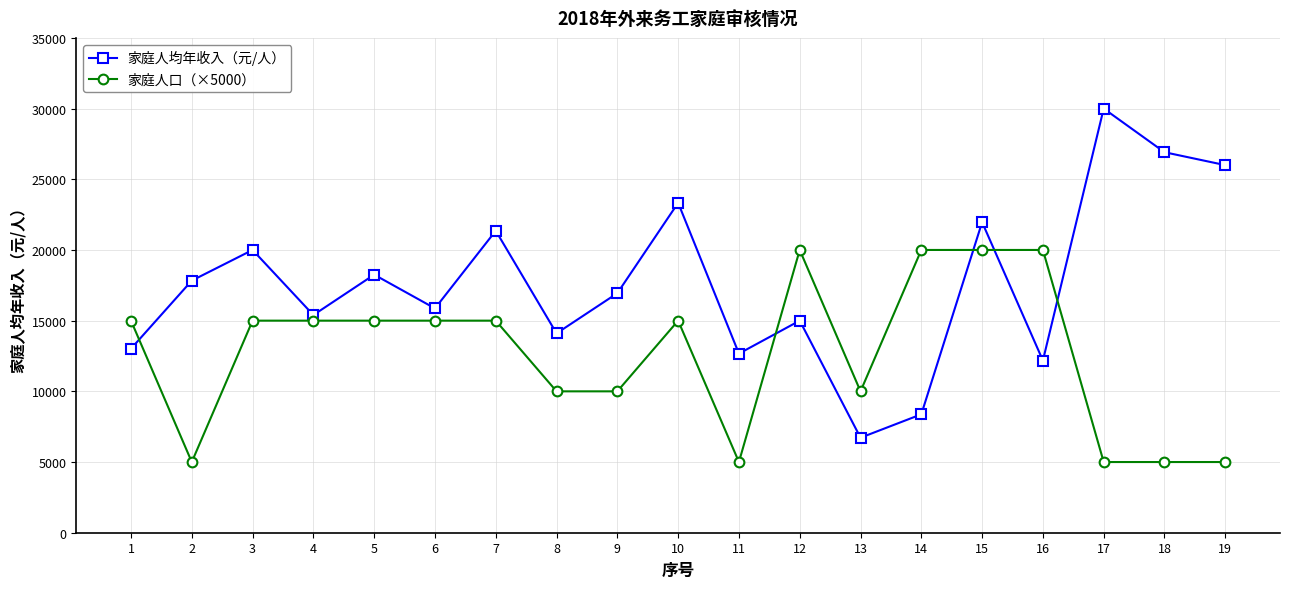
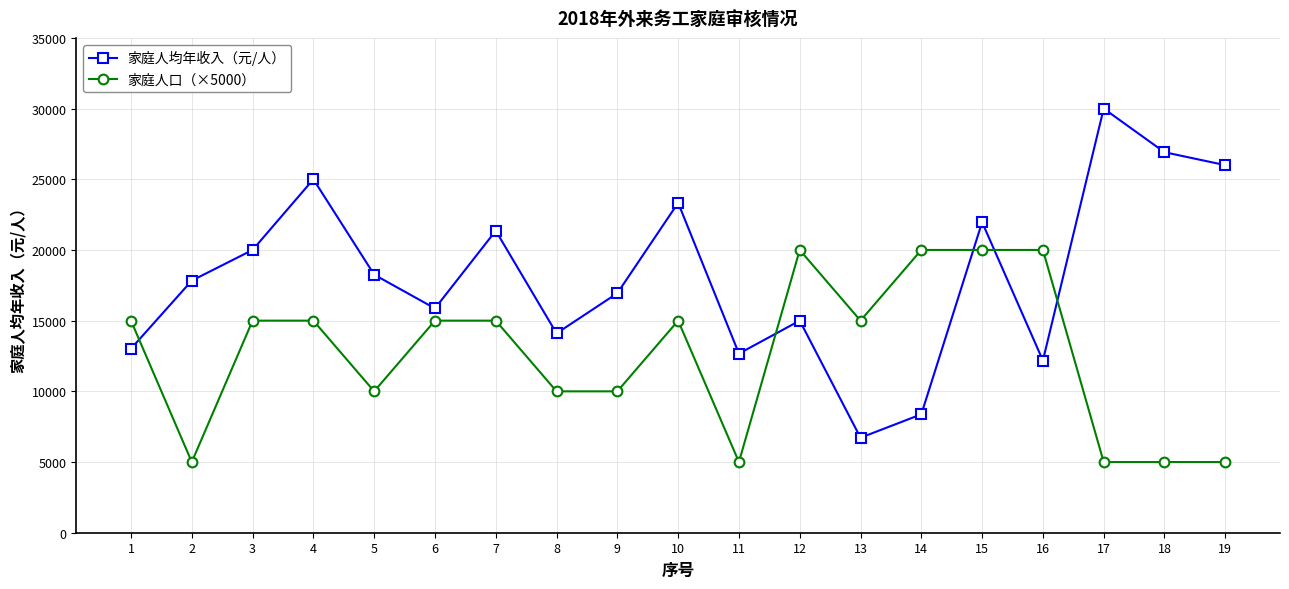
  {
    "家庭人均年收入（元/人）": {
      "1": 13000,
      "2": 17800,
      "3": 20000,
-     "4": 15400,
+     "4": 25000,
      "5": 18300,
      "6": 15900,
      "7": 21400,
      "8": 14100,
      "9": 16900,
      "10": 23300,
      "11": 12700,
      "12": 15000,
      "13": 6700,
      "14": 8400,
      "15": 22000,
      "16": 12200,
      "17": 30000,
      "18": 26900,
      "19": 26000
    },
    "家庭人口（×5000）": {
      "1": 15000,
      "2": 5000,
      "3": 15000,
      "4": 15000,
-     "5": 15000,
+     "5": 10000,
      "6": 15000,
      "7": 15000,
      "8": 10000,
      "9": 10000,
      "10": 15000,
      "11": 5000,
      "12": 20000,
-     "13": 10000,
+     "13": 15000,
      "14": 20000,
      "15": 20000,
      "16": 20000,
      "17": 5000,
      "18": 5000,
      "19": 5000
    }
  }
